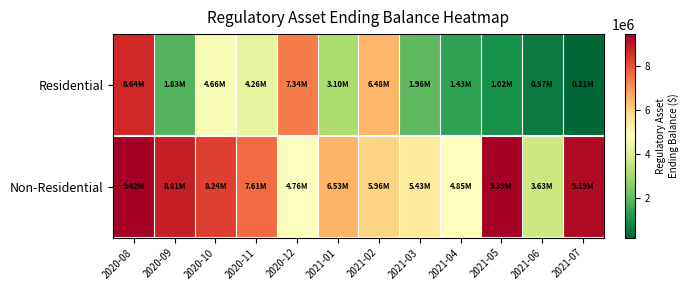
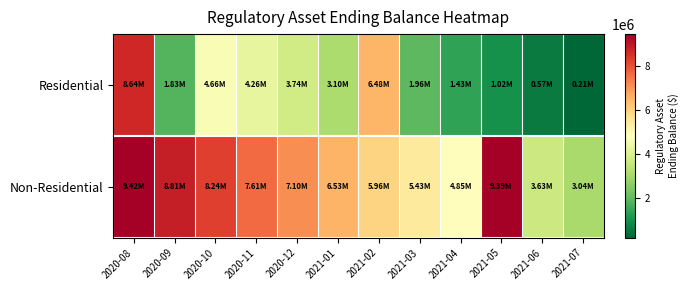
  {
    "Residential": {
      "2020-08": "8.64M",
      "2020-09": "1.83M",
      "2020-10": "4.66M",
      "2020-11": "4.26M",
-     "2020-12": "7.34M",
+     "2020-12": "3.74M",
      "2021-01": "3.10M",
      "2021-02": "6.48M",
      "2021-03": "1.96M",
      "2021-04": "1.43M",
      "2021-05": "1.02M",
      "2021-06": "0.57M",
      "2021-07": "0.21M"
    },
    "Non-Residential": {
      "2020-08": "9.42M",
      "2020-09": "8.81M",
      "2020-10": "8.24M",
      "2020-11": "7.61M",
-     "2020-12": "4.76M",
+     "2020-12": "7.10M",
      "2021-01": "6.53M",
      "2021-02": "5.96M",
      "2021-03": "5.43M",
      "2021-04": "4.85M",
      "2021-05": "9.39M",
      "2021-06": "3.63M",
-     "2021-07": "9.19M"
+     "2021-07": "3.04M"
    }
  }
